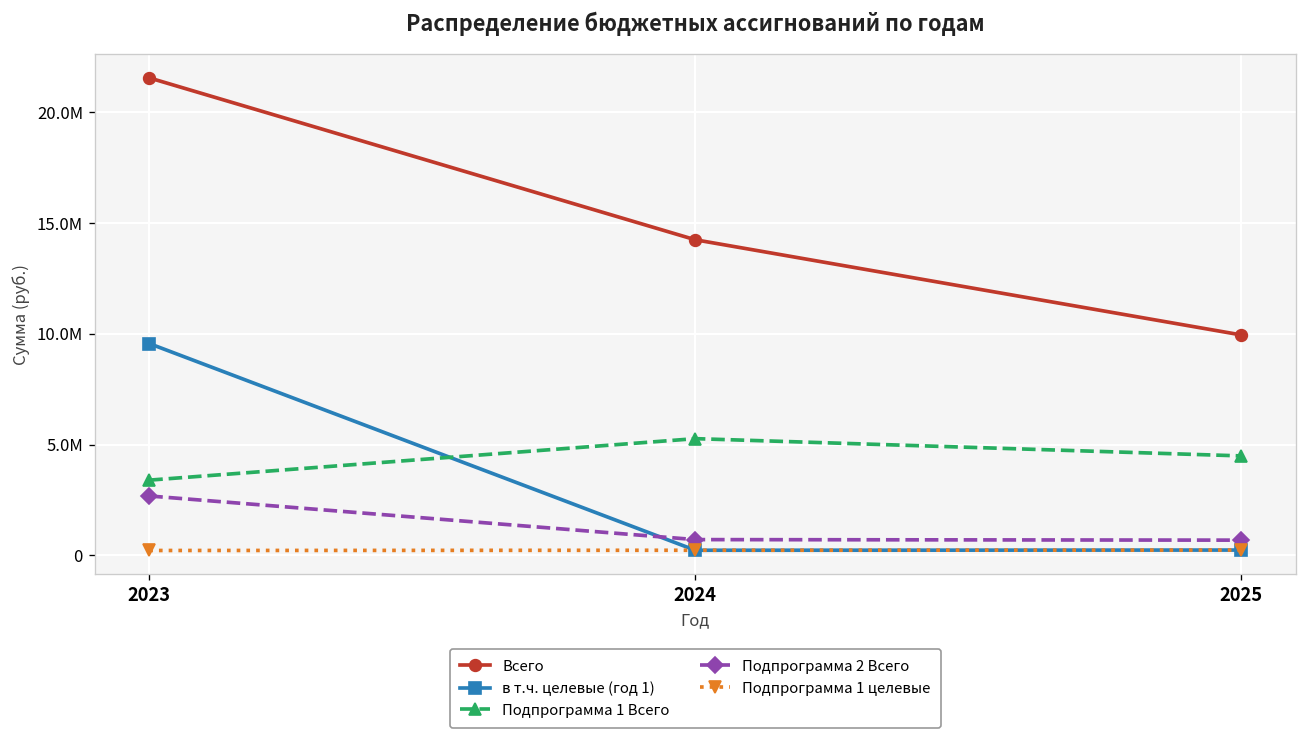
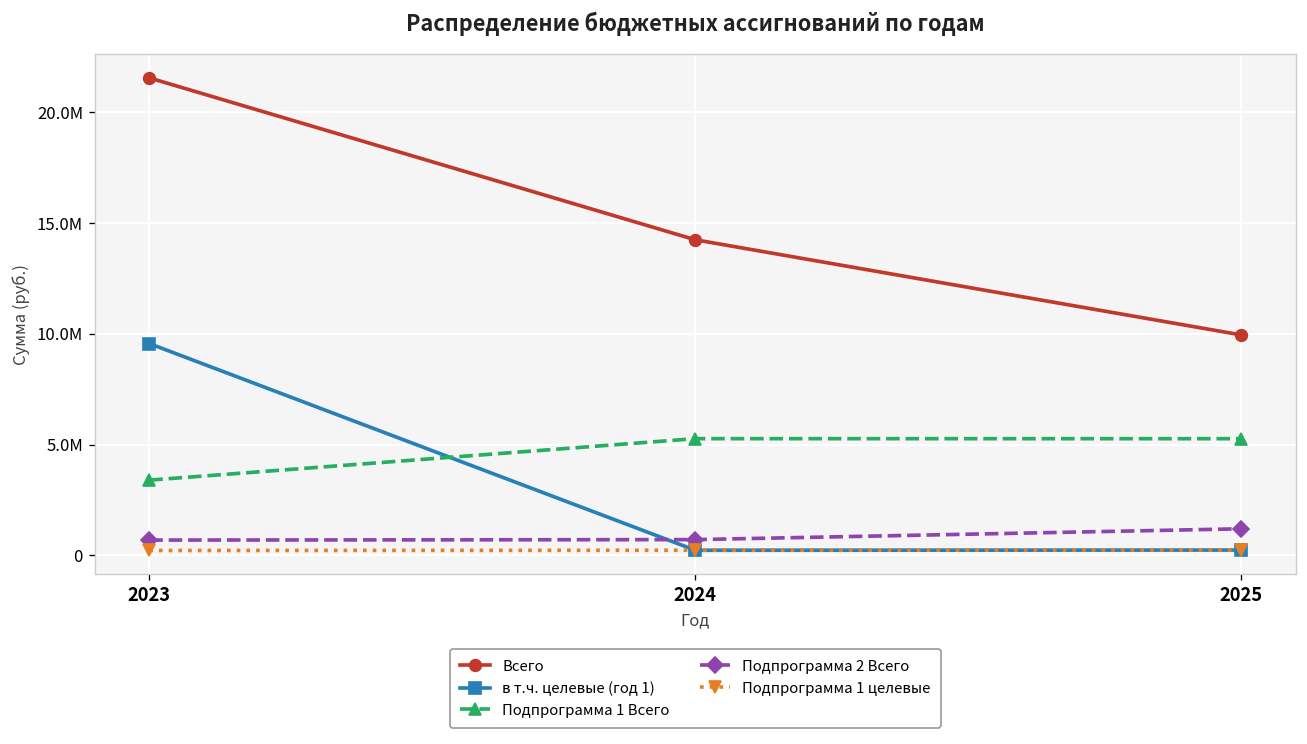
  {
    "Всего": {
      "2023": 21500000,
      "2024": 14200000,
      "2025": 9900000
    },
    "в т.ч. целевые (год 1)": {
      "2023": 9600000
    },
    "Подпрограмма 1 Всего": {
      "2023": 3400000,
      "2024": 5300000,
-     "2025": 4500000
+     "2025": 5300000
    },
    "Подпрограмма 2 Всего": {
-     "2023": 2700000,
+     "2023": 700000,
      "2024": 700000,
-     "2025": 700000
+     "2025": 1200000
    },
    "Подпрограмма 1 целевые": {
      "2023": 200000
    }
  }
